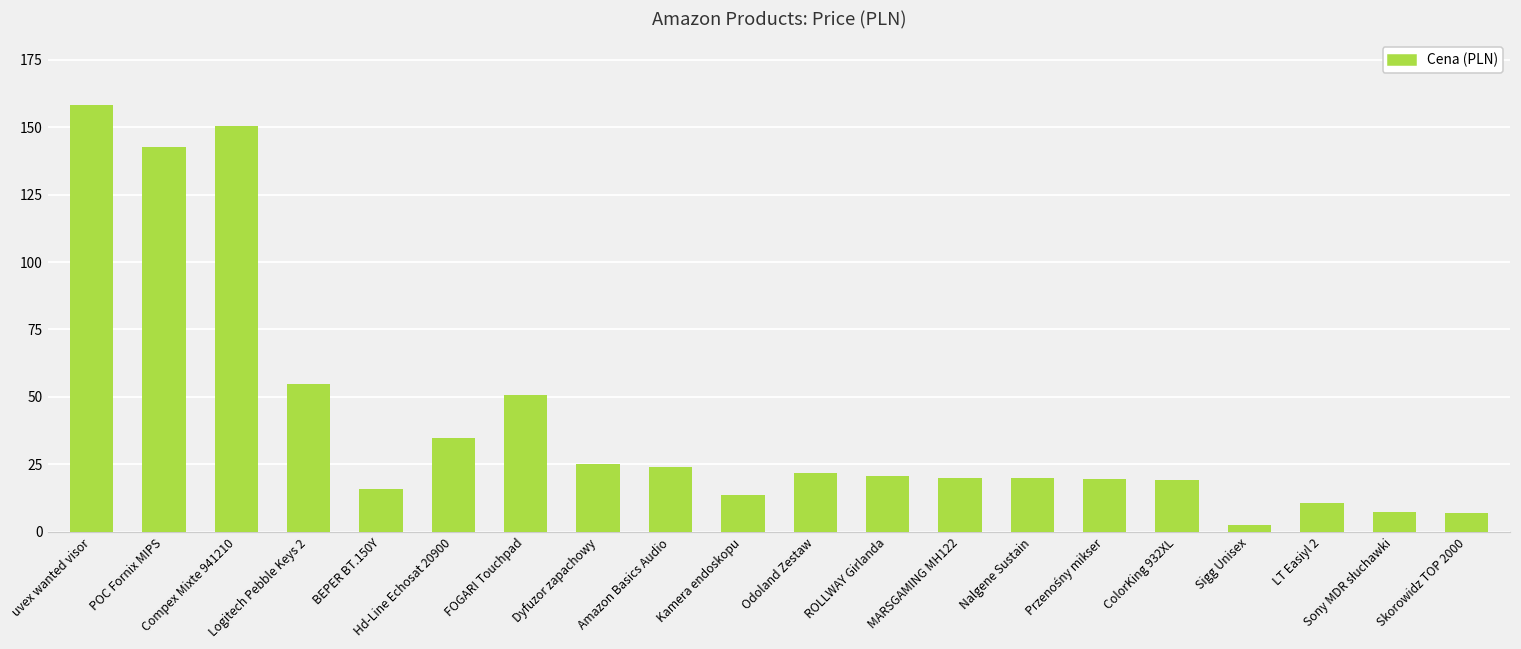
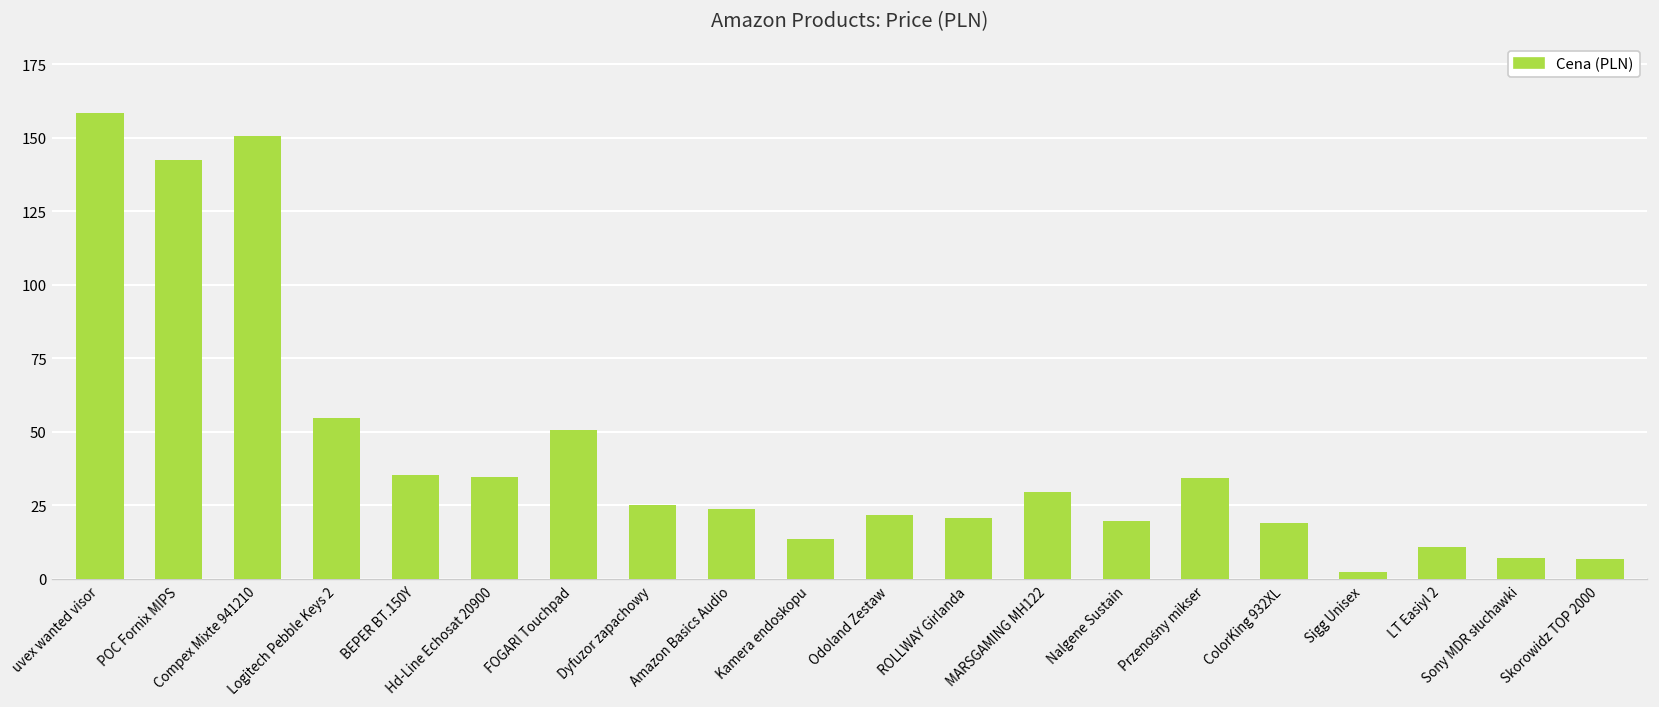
  {
    "uvex wanted visor": 158,
    "POC Fornix MIPS": 143,
    "Compex Mixte 941210": 151,
    "Logitech Pebble Keys 2": 55,
-   "BEPER BT.150Y": 16,
+   "BEPER BT.150Y": 35,
    "Hd-Line Echosat 20900": 35,
    "FOGARI Touchpad": 51,
    "Dyfuzor zapachowy": 25,
    "Amazon Basics Audio": 24,
    "Kamera endoskopu": 13,
    "Odoland Zestaw": 22,
    "ROLLWAY Girlanda": 21,
-   "MARSGAMING MH122": 20,
+   "MARSGAMING MH122": 29,
    "Nalgene Sustain": 20,
-   "Przenośny mikser": 20,
+   "Przenośny mikser": 34,
    "ColorKing 932XL": 19,
    "Sigg Unisex": 2,
    "LT Easiyl 2": 11,
    "Sony MDR słuchawki": 7,
    "Skorowidz TOP 2000": 7
  }
